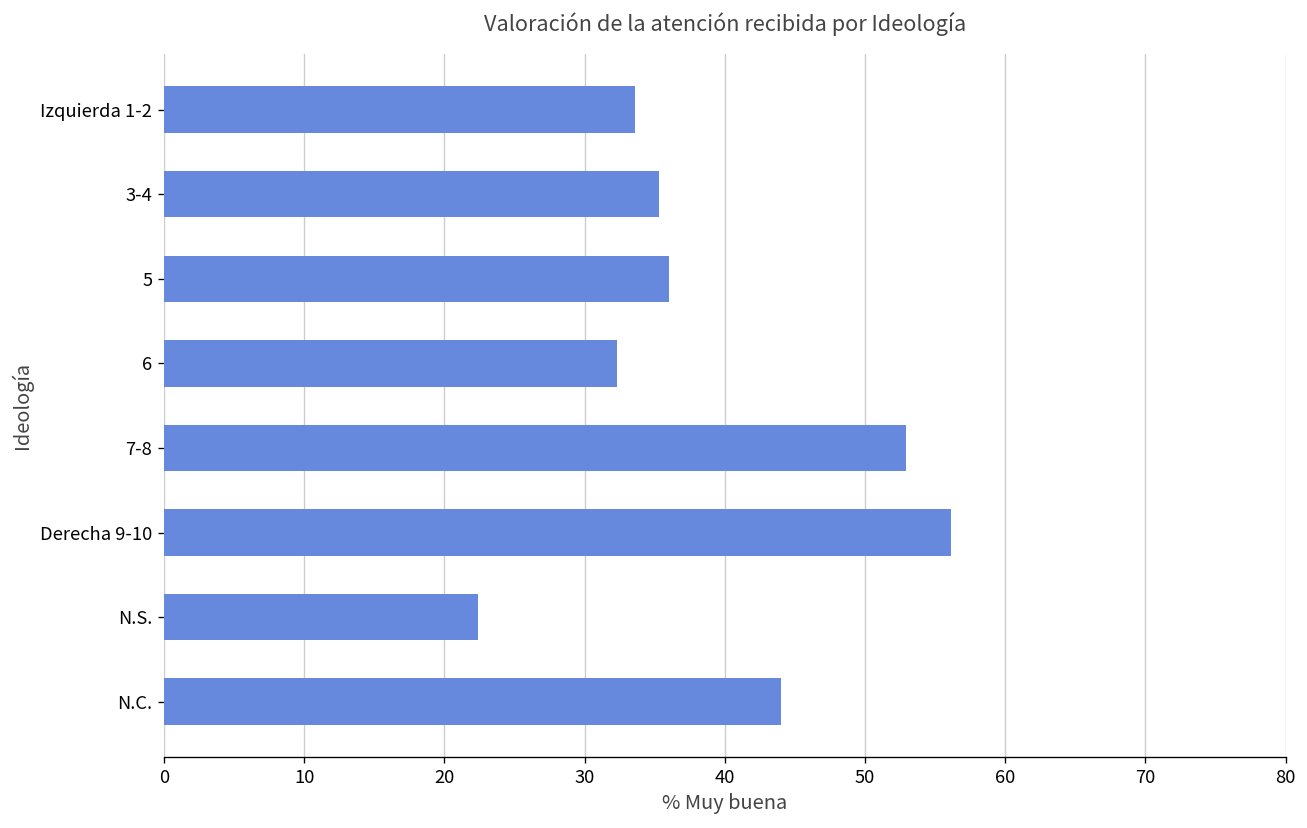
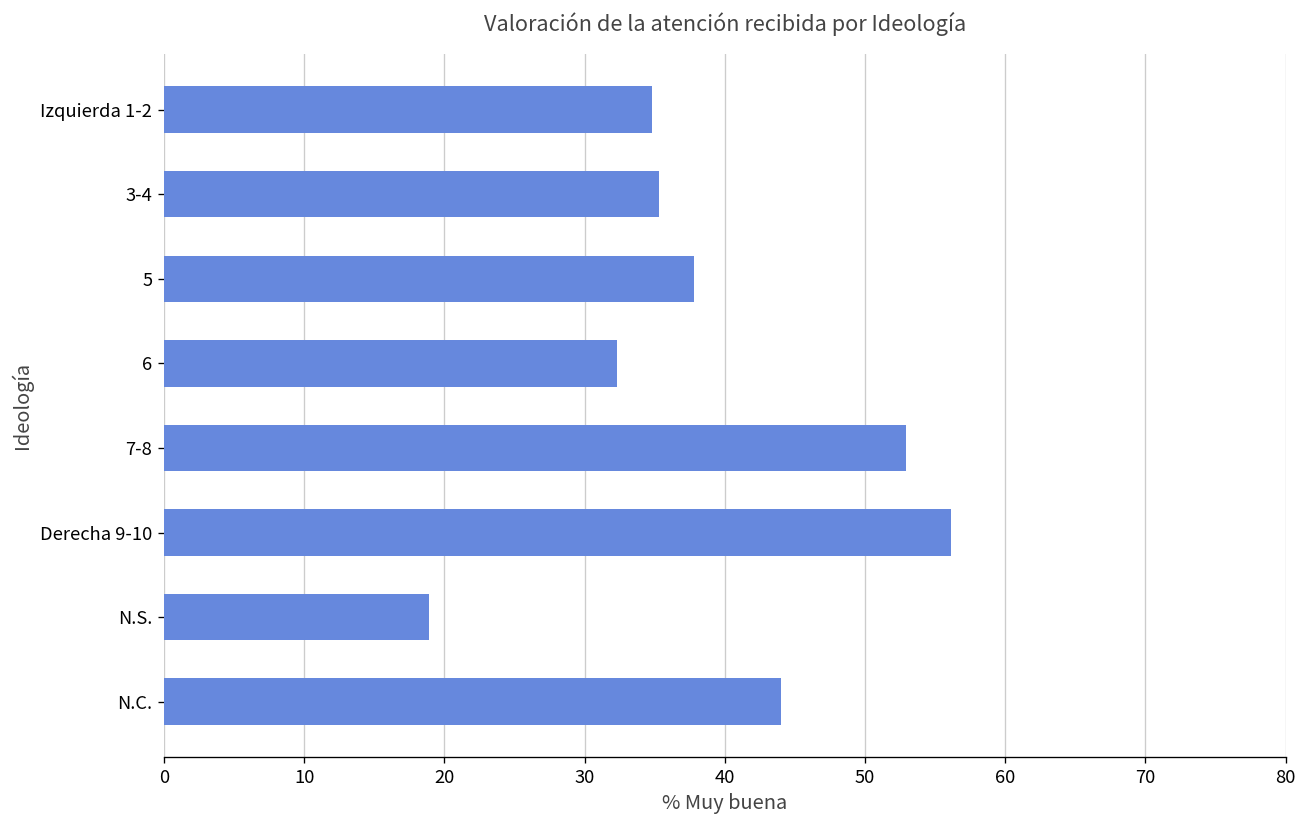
  {
-   "Izquierda 1-2": 33.6,
+   "Izquierda 1-2": 34.8,
    "3-4": 35.3,
-   "5": 36.0,
+   "5": 37.8,
    "6": 32.3,
    "7-8": 52.9,
    "Derecha 9-10": 56.1,
-   "N.S.": 22.4,
+   "N.S.": 18.9,
    "N.C.": 44.0
  }
